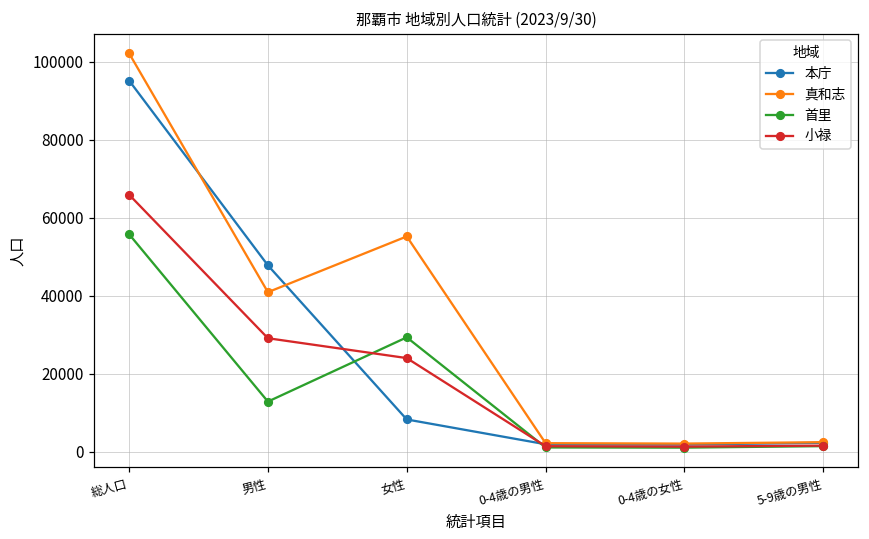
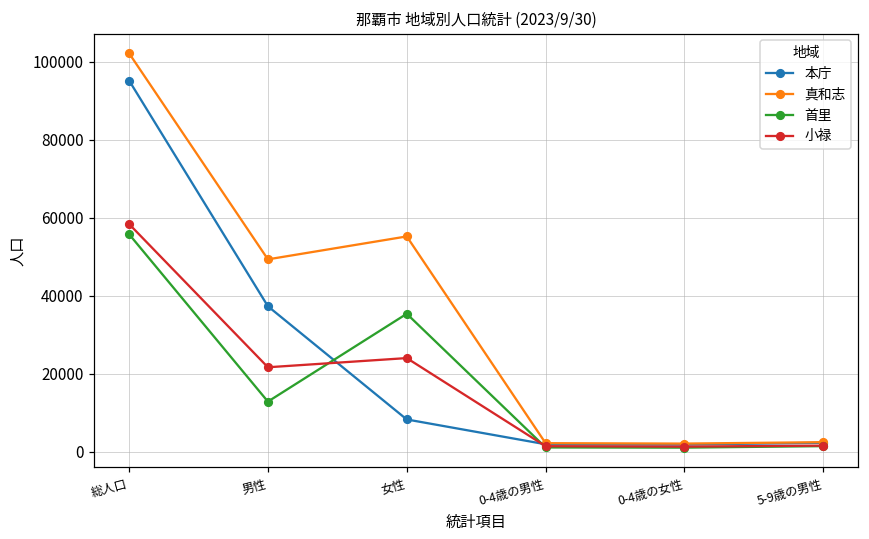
  {
    "本庁": {
      "総人口": 95000,
-     "男性": 48000,
+     "男性": 37000,
      "女性": 8000
    },
    "真和志": {
      "総人口": 102000,
-     "男性": 41000,
+     "男性": 49000,
      "女性": 55000
    },
    "首里": {
      "総人口": 56000,
      "男性": 13000,
-     "女性": 29000
+     "女性": 35000
    },
    "小禄": {
-     "総人口": 66000,
-     "男性": 29000,
+     "総人口": 58000,
+     "男性": 22000,
      "女性": 24000
    }
  }
